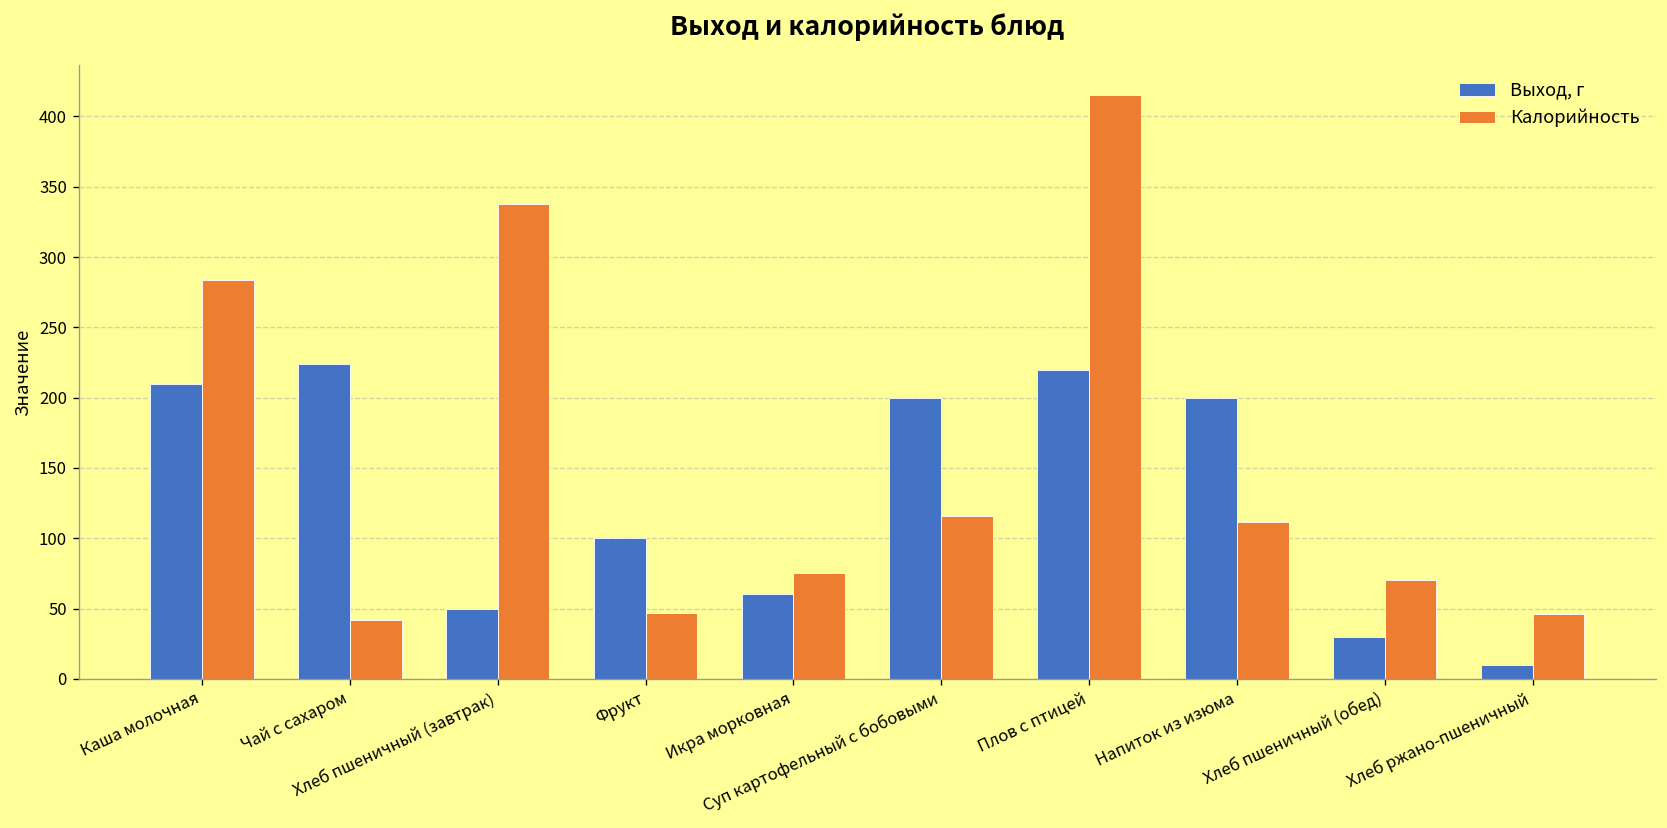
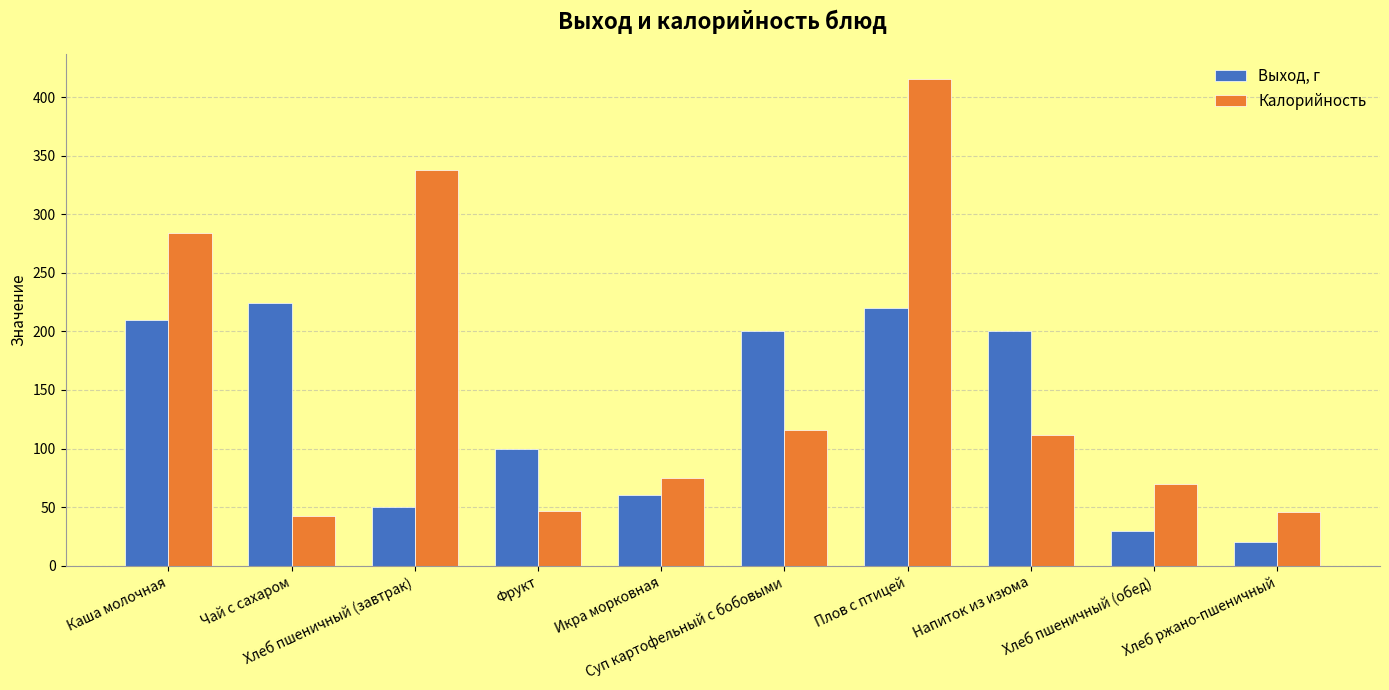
  {
    "Выход, г": {
      "Каша молочная": 210,
      "Чай с сахаром": 224,
      "Хлеб пшеничный (завтрак)": 50,
      "Фрукт": 100,
      "Икра морковная": 60,
      "Суп картофельный с бобовыми": 200,
      "Плов с птицей": 220,
      "Напиток из изюма": 200,
      "Хлеб пшеничный (обед)": 30,
-     "Хлеб ржано-пшеничный": 10
+     "Хлеб ржано-пшеничный": 20
    },
    "Калорийность": {
      "Каша молочная": 284,
      "Чай с сахаром": 42,
      "Хлеб пшеничный (завтрак)": 338,
      "Фрукт": 47,
      "Икра морковная": 75,
      "Суп картофельный с бобовыми": 116,
      "Плов с птицей": 416,
      "Напиток из изюма": 111,
      "Хлеб пшеничный (обед)": 70,
      "Хлеб ржано-пшеничный": 46
    }
  }
